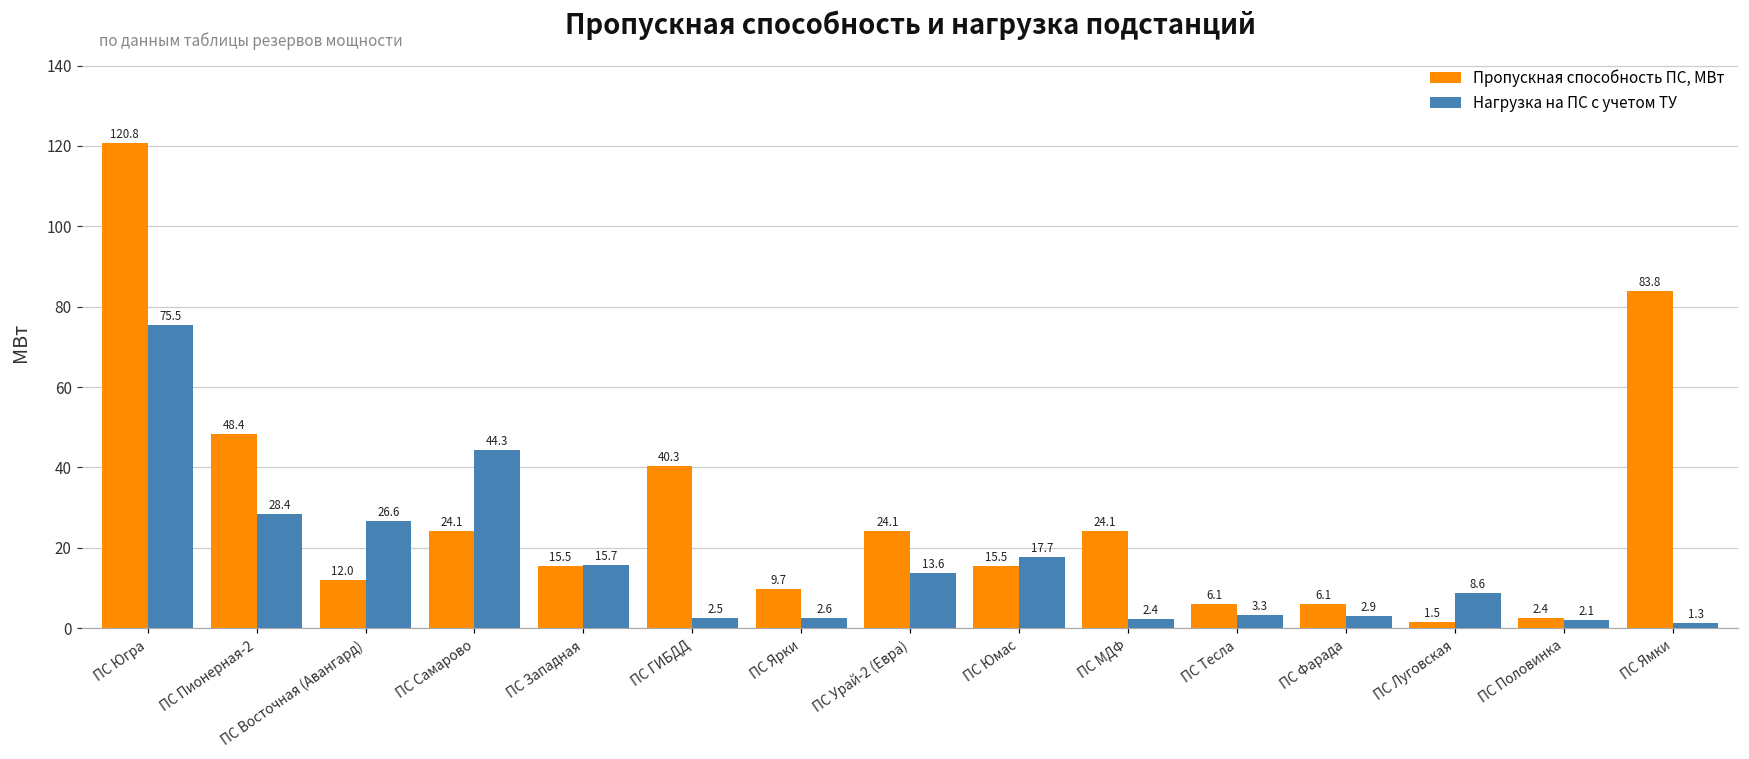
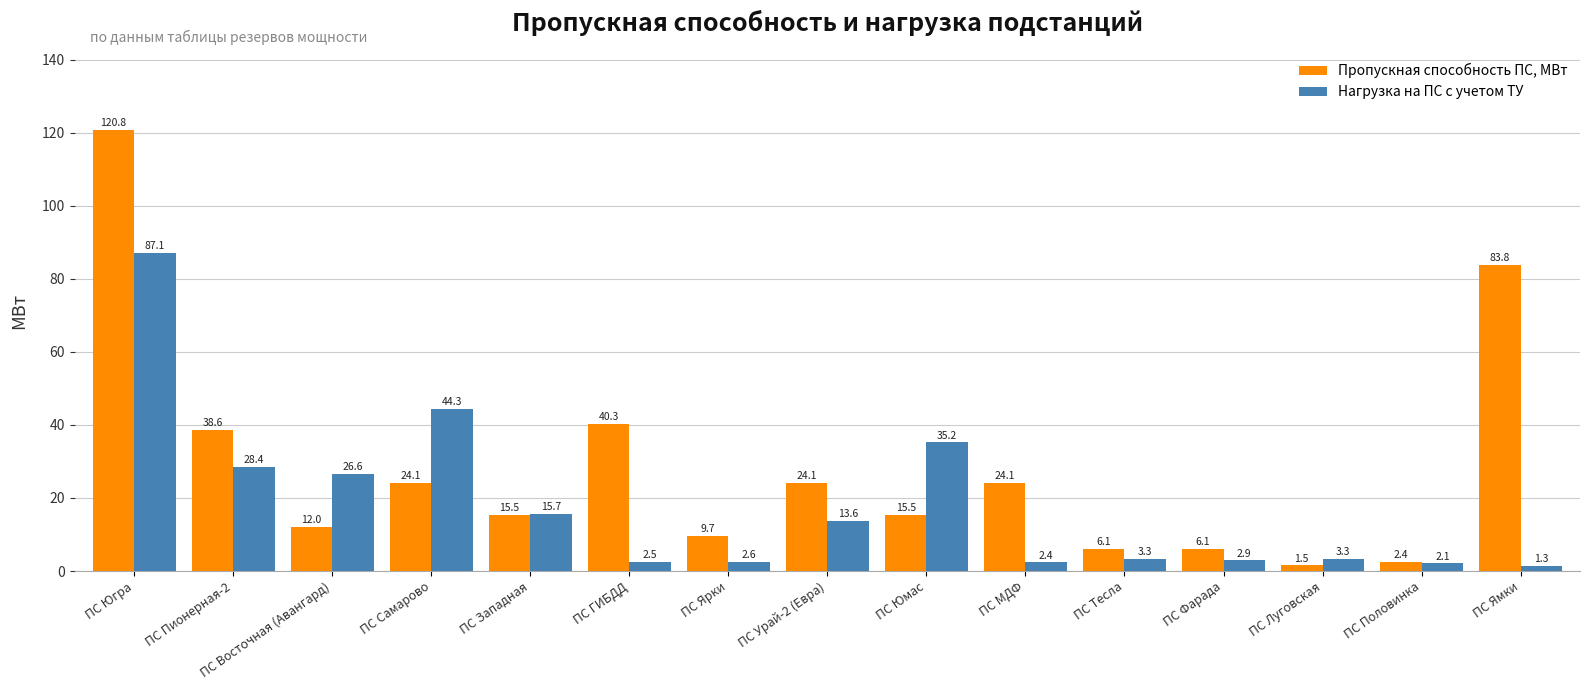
  {
    "Пропускная способность ПС, МВт": {
      "ПС Югра": 120.8,
-     "ПС Пионерная-2": 48.4,
+     "ПС Пионерная-2": 38.6,
      "ПС Восточная (Авангард)": 12.0,
      "ПС Самарово": 24.1,
      "ПС Западная": 15.5,
      "ПС ГИБДД": 40.3,
      "ПС Ярки": 9.7,
      "ПС Урай-2 (Евра)": 24.1,
      "ПС Юмас": 15.5,
      "ПС МДФ": 24.1,
      "ПС Тесла": 6.1,
      "ПС Фарада": 6.1,
      "ПС Луговская": 1.5,
      "ПС Половинка": 2.4,
      "ПС Ямки": 83.8
    },
    "Нагрузка на ПС с учетом ТУ": {
-     "ПС Югра": 75.5,
+     "ПС Югра": 87.1,
      "ПС Пионерная-2": 28.4,
      "ПС Восточная (Авангард)": 26.6,
      "ПС Самарово": 44.3,
      "ПС Западная": 15.7,
      "ПС ГИБДД": 2.5,
      "ПС Ярки": 2.6,
      "ПС Урай-2 (Евра)": 13.6,
-     "ПС Юмас": 17.7,
+     "ПС Юмас": 35.2,
      "ПС МДФ": 2.4,
      "ПС Тесла": 3.3,
      "ПС Фарада": 2.9,
-     "ПС Луговская": 8.6,
+     "ПС Луговская": 3.3,
      "ПС Половинка": 2.1,
      "ПС Ямки": 1.3
    }
  }
